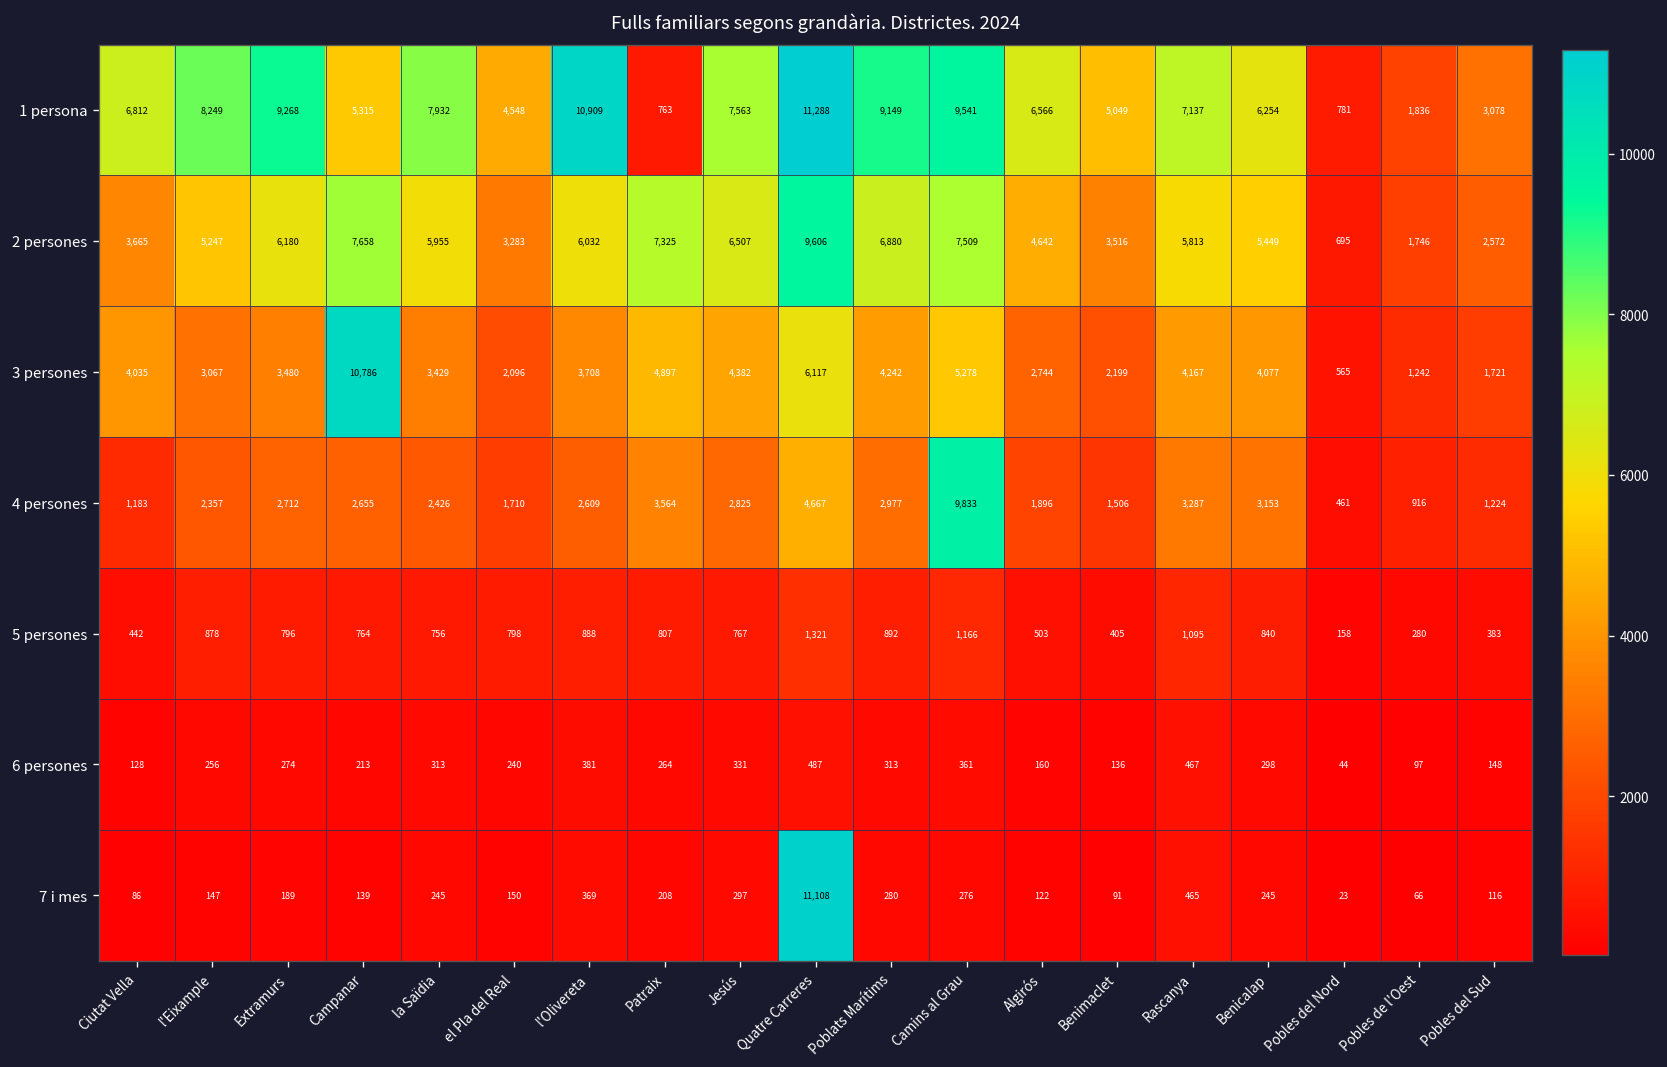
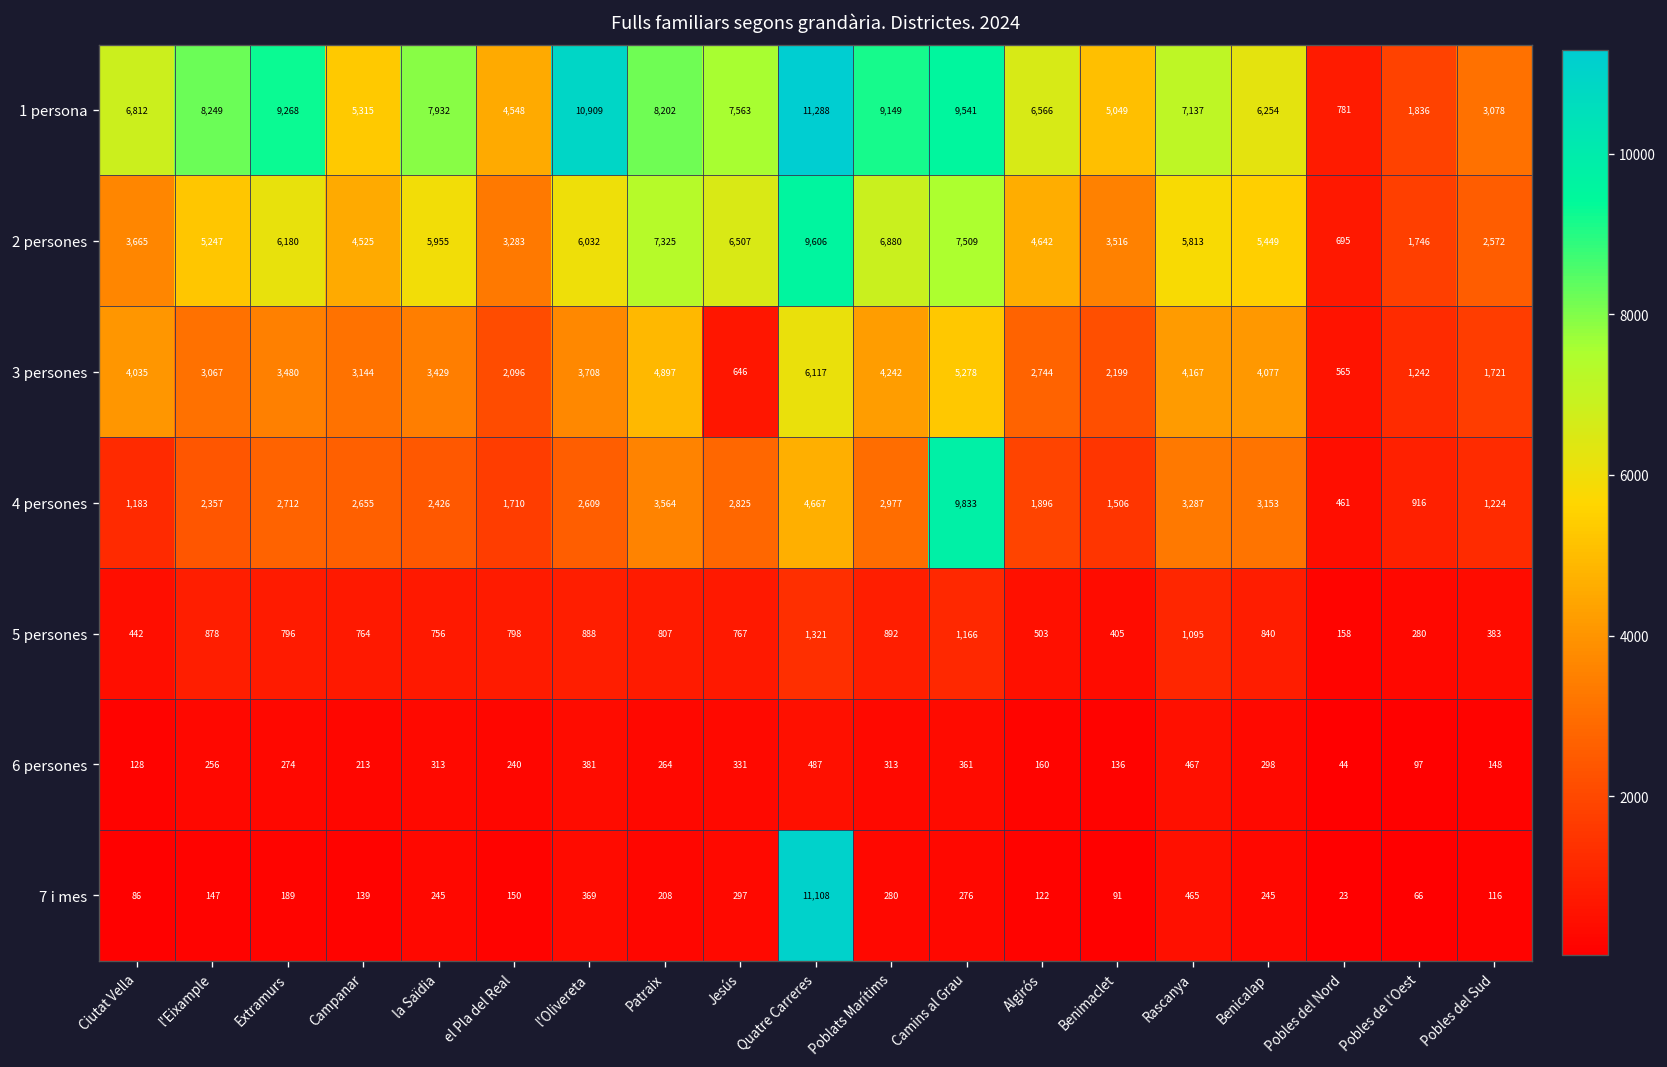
  {
    "1 persona": {
      "Ciutat Vella": "6,812",
      "l'Eixample": "8,249",
      "Extramurs": "9,268",
      "Campanar": "5,315",
      "la Saïdia": "7,932",
      "el Pla del Real": "4,548",
      "l'Olivereta": "10,909",
-     "Patraix": "763",
+     "Patraix": "8,202",
      "Jesús": "7,563",
      "Quatre Carreres": "11,288",
      "Poblats Marítims": "9,149",
      "Camins al Grau": "9,541",
      "Algirós": "6,566",
      "Benimaclet": "5,049",
      "Rascanya": "7,137",
      "Benicalap": "6,254",
      "Pobles del Nord": "781",
      "Pobles de l'Oest": "1,836",
      "Pobles del Sud": "3,078"
    },
    "2 persones": {
      "Ciutat Vella": "3,665",
      "l'Eixample": "5,247",
      "Extramurs": "6,180",
-     "Campanar": "7,658",
+     "Campanar": "4,525",
      "la Saïdia": "5,955",
      "el Pla del Real": "3,283",
      "l'Olivereta": "6,032",
      "Patraix": "7,325",
      "Jesús": "6,507",
      "Quatre Carreres": "9,606",
      "Poblats Marítims": "6,880",
      "Camins al Grau": "7,509",
      "Algirós": "4,642",
      "Benimaclet": "3,516",
      "Rascanya": "5,813",
      "Benicalap": "5,449",
      "Pobles del Nord": "695",
      "Pobles de l'Oest": "1,746",
      "Pobles del Sud": "2,572"
    },
    "3 persones": {
      "Ciutat Vella": "4,035",
      "l'Eixample": "3,067",
      "Extramurs": "3,480",
-     "Campanar": "10,786",
+     "Campanar": "3,144",
      "la Saïdia": "3,429",
      "el Pla del Real": "2,096",
      "l'Olivereta": "3,708",
      "Patraix": "4,897",
-     "Jesús": "4,382",
+     "Jesús": "646",
      "Quatre Carreres": "6,117",
      "Poblats Marítims": "4,242",
      "Camins al Grau": "5,278",
      "Algirós": "2,744",
      "Benimaclet": "2,199",
      "Rascanya": "4,167",
      "Benicalap": "4,077",
      "Pobles del Nord": "565",
      "Pobles de l'Oest": "1,242",
      "Pobles del Sud": "1,721"
    },
    "4 persones": {
      "Ciutat Vella": "1,183",
      "l'Eixample": "2,357",
      "Extramurs": "2,712",
      "Campanar": "2,655",
      "la Saïdia": "2,426",
      "el Pla del Real": "1,710",
      "l'Olivereta": "2,609",
      "Patraix": "3,564",
      "Jesús": "2,825",
      "Quatre Carreres": "4,667",
      "Poblats Marítims": "2,977",
      "Camins al Grau": "9,833",
      "Algirós": "1,896",
      "Benimaclet": "1,506",
      "Rascanya": "3,287",
      "Benicalap": "3,153",
      "Pobles del Nord": "461",
      "Pobles de l'Oest": "916",
      "Pobles del Sud": "1,224"
    },
    "5 persones": {
      "Ciutat Vella": "442",
      "l'Eixample": "878",
      "Extramurs": "796",
      "Campanar": "764",
      "la Saïdia": "756",
      "el Pla del Real": "798",
      "l'Olivereta": "888",
      "Patraix": "807",
      "Jesús": "767",
      "Quatre Carreres": "1,321",
      "Poblats Marítims": "892",
      "Camins al Grau": "1,166",
      "Algirós": "503",
      "Benimaclet": "405",
      "Rascanya": "1,095",
      "Benicalap": "840",
      "Pobles del Nord": "158",
      "Pobles de l'Oest": "280",
      "Pobles del Sud": "383"
    },
    "6 persones": {
      "Ciutat Vella": "128",
      "l'Eixample": "256",
      "Extramurs": "274",
      "Campanar": "213",
      "la Saïdia": "313",
      "el Pla del Real": "240",
      "l'Olivereta": "381",
      "Patraix": "264",
      "Jesús": "331",
      "Quatre Carreres": "487",
      "Poblats Marítims": "313",
      "Camins al Grau": "361",
      "Algirós": "160",
      "Benimaclet": "136",
      "Rascanya": "467",
      "Benicalap": "298",
      "Pobles del Nord": "44",
      "Pobles de l'Oest": "97",
      "Pobles del Sud": "148"
    },
    "7 i mes": {
      "Ciutat Vella": "86",
      "l'Eixample": "147",
      "Extramurs": "189",
      "Campanar": "139",
      "la Saïdia": "245",
      "el Pla del Real": "150",
      "l'Olivereta": "369",
      "Patraix": "208",
      "Jesús": "297",
      "Quatre Carreres": "11,108",
      "Poblats Marítims": "280",
      "Camins al Grau": "276",
      "Algirós": "122",
      "Benimaclet": "91",
      "Rascanya": "465",
      "Benicalap": "245",
      "Pobles del Nord": "23",
      "Pobles de l'Oest": "66",
      "Pobles del Sud": "116"
    }
  }
